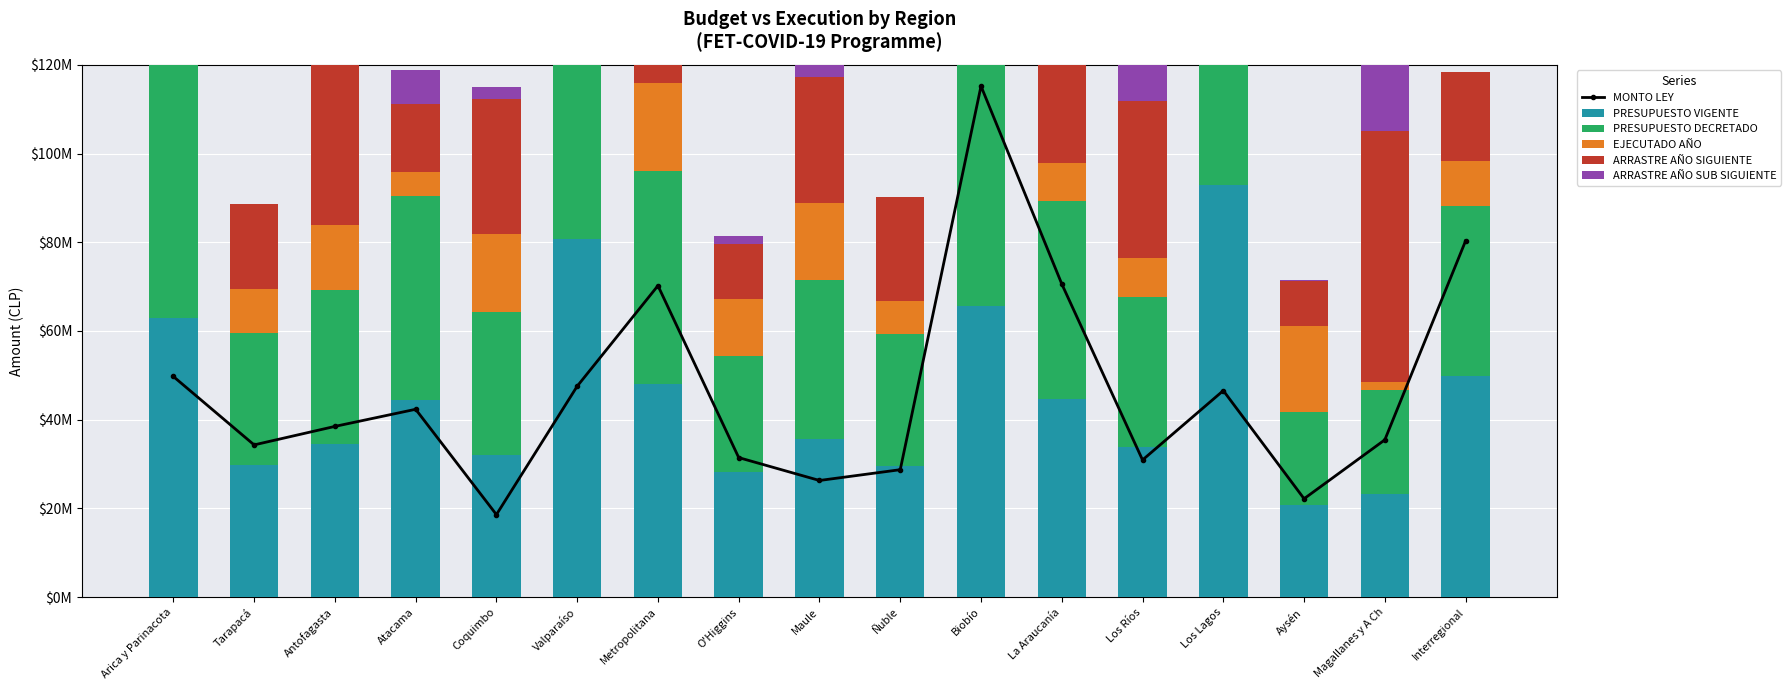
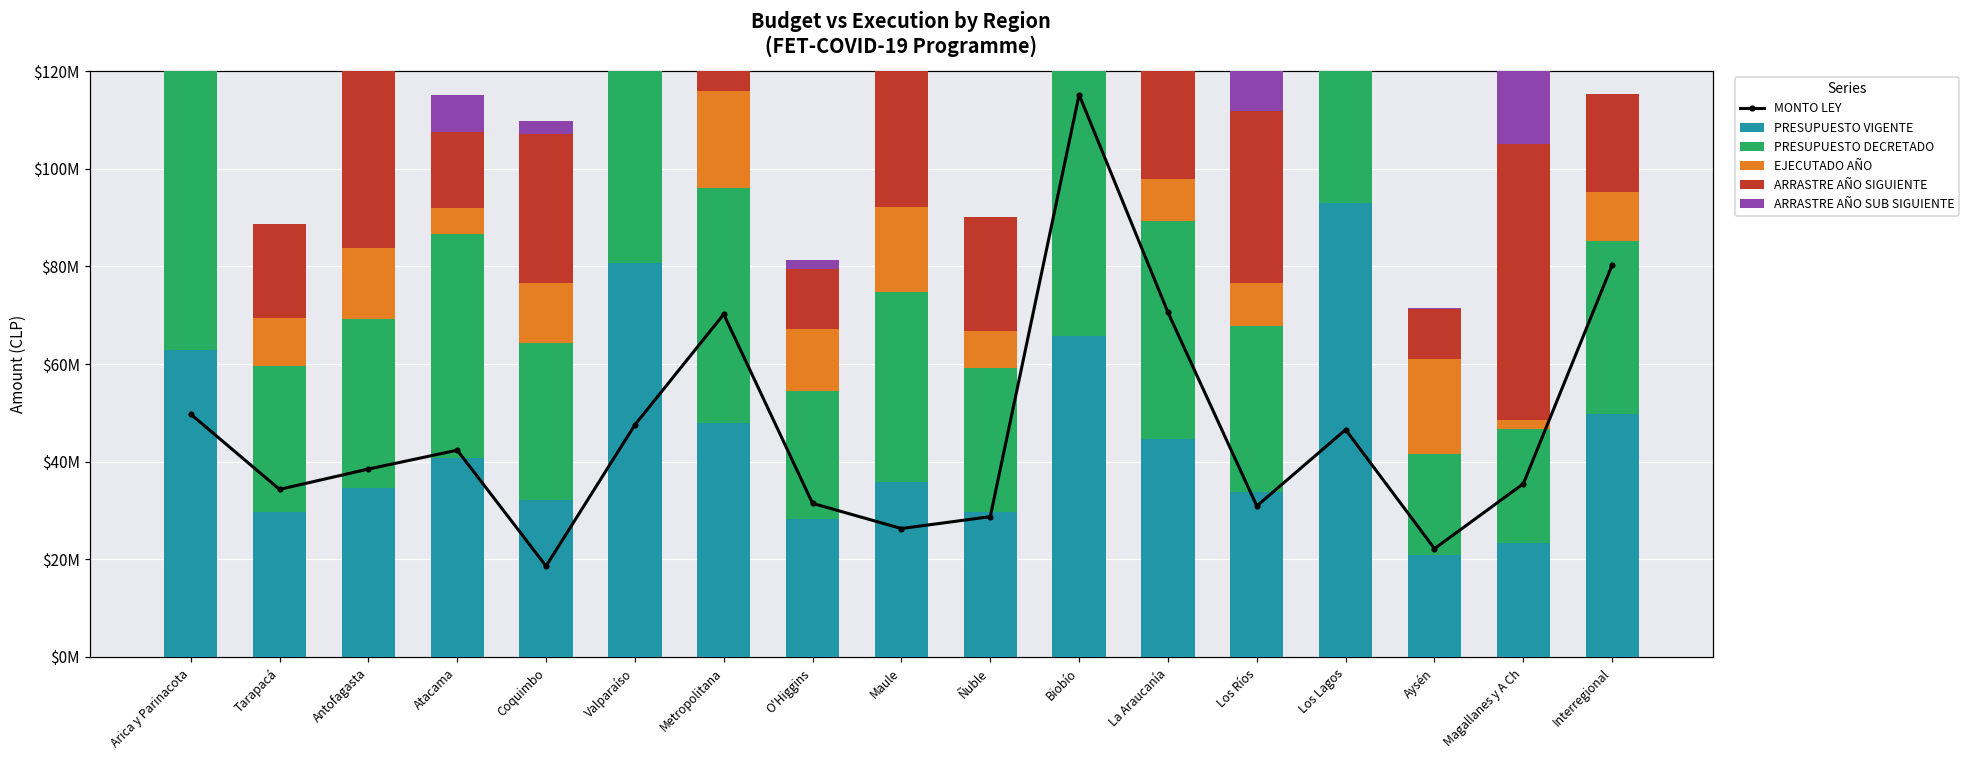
  {
    "PRESUPUESTO VIGENTE": {
      "Arica y Parinacota": "$63000000",
      "Tarapacá": "$30000000",
      "Antofagasta": "$35000000",
-     "Atacama": "$44000000",
+     "Atacama": "$41000000",
      "Coquimbo": "$32000000",
      "Valparaíso": "$81000000",
      "Metropolitana": "$48000000",
      "O'Higgins": "$28000000",
      "Maule": "$36000000",
      "Ñuble": "$30000000",
      "Biobío": "$66000000",
      "La Araucanía": "$45000000",
      "Los Ríos": "$34000000",
      "Los Lagos": "$93000000",
      "Aysén": "$21000000",
      "Magallanes y A Ch": "$23000000",
      "Interregional": "$50000000"
    },
    "MONTO LEY": {
      "Arica y Parinacota": "$50000000",
      "Tarapacá": "$34000000",
      "Antofagasta": "$38000000",
      "Atacama": "$42000000",
      "Coquimbo": "$19000000",
      "Valparaíso": "$48000000",
      "Metropolitana": "$70000000",
      "O'Higgins": "$31000000",
      "Maule": "$26000000",
      "Ñuble": "$29000000",
      "Biobío": "$115000000",
      "La Araucanía": "$71000000",
      "Los Ríos": "$31000000",
      "Los Lagos": "$47000000",
      "Aysén": "$22000000",
      "Magallanes y A Ch": "$35000000",
      "Interregional": "$80000000"
    },
    "PRESUPUESTO DECRETADO": {
      "Tarapacá": "$30000000",
      "Antofagasta": "$35000000",
      "Atacama": "$46000000",
      "Coquimbo": "$32000000",
      "Metropolitana": "$48000000",
      "O'Higgins": "$26000000",
-     "Maule": "$36000000",
+     "Maule": "$39000000",
      "Ñuble": "$30000000",
      "La Araucanía": "$45000000",
      "Los Ríos": "$34000000",
      "Aysén": "$21000000",
      "Magallanes y A Ch": "$23000000",
-     "Interregional": "$38000000"
+     "Interregional": "$35000000"
    },
    "EJECUTADO AÑO": {
      "Tarapacá": "$10000000",
      "Antofagasta": "$15000000",
      "Atacama": "$5000000",
-     "Coquimbo": "$18000000",
+     "Coquimbo": "$12000000",
      "Metropolitana": "$20000000",
      "O'Higgins": "$13000000",
      "Maule": "$17000000",
      "Ñuble": "$8000000",
      "La Araucanía": "$9000000",
      "Los Ríos": "$9000000",
      "Aysén": "$19000000",
      "Magallanes y A Ch": "$2000000",
      "Interregional": "$10000000"
    },
    "ARRASTRE AÑO SIGUIENTE": {
      "Tarapacá": "$19000000",
      "Atacama": "$16000000",
      "Coquimbo": "$31000000",
      "O'Higgins": "$12000000",
      "Ñuble": "$23000000",
      "Los Ríos": "$35000000",
      "Aysén": "$10000000",
      "Magallanes y A Ch": "$57000000",
      "Interregional": "$20000000"
    },
    "ARRASTRE AÑO SUB SIGUIENTE": {
      "Tarapacá": "$0",
      "Atacama": "$8000000",
      "Coquimbo": "$3000000",
      "O'Higgins": "$2000000",
      "Ñuble": "$0",
      "Interregional": "$0"
    }
  }
